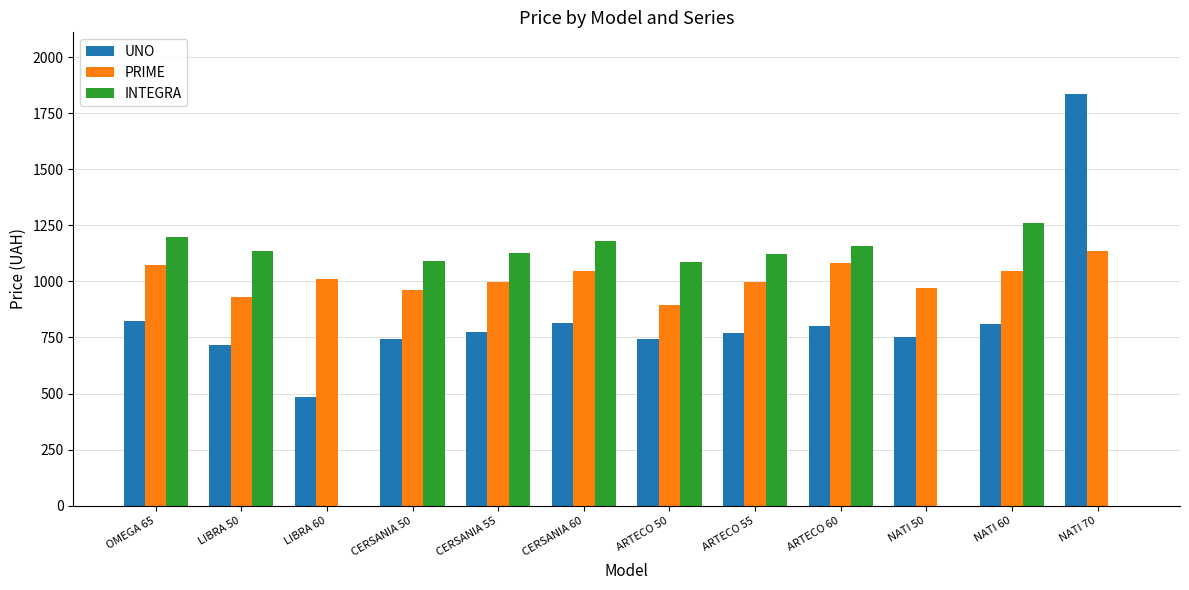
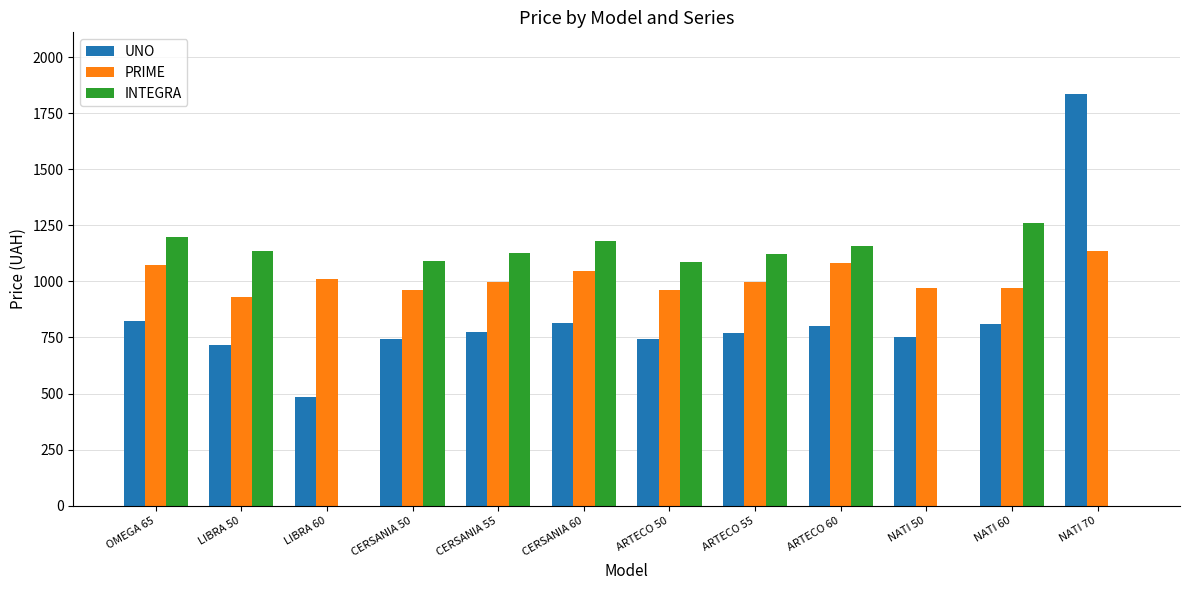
  {
    "UNO": {
      "OMEGA 65": 830,
      "LIBRA 50": 720,
      "LIBRA 60": 480,
      "CERSANIA 50": 740,
      "CERSANIA 55": 770,
      "CERSANIA 60": 810,
      "ARTECO 50": 740,
      "ARTECO 55": 770,
      "ARTECO 60": 800,
      "NATI 50": 750,
      "NATI 60": 810,
      "NATI 70": 1840
    },
    "PRIME": {
      "OMEGA 65": 1070,
      "LIBRA 50": 930,
      "LIBRA 60": 1010,
      "CERSANIA 50": 960,
      "CERSANIA 55": 1000,
      "CERSANIA 60": 1050,
-     "ARTECO 50": 890,
+     "ARTECO 50": 960,
      "ARTECO 55": 1000,
      "ARTECO 60": 1080,
      "NATI 50": 970,
-     "NATI 60": 1040,
+     "NATI 60": 970,
      "NATI 70": 1140
    },
    "INTEGRA": {
      "OMEGA 65": 1200,
      "LIBRA 50": 1140,
      "LIBRA 60": 0,
      "CERSANIA 50": 1090,
      "CERSANIA 55": 1130,
      "CERSANIA 60": 1180,
      "ARTECO 50": 1080,
      "ARTECO 55": 1120,
      "ARTECO 60": 1160,
      "NATI 50": 0,
      "NATI 60": 1260,
      "NATI 70": 0
    }
  }
